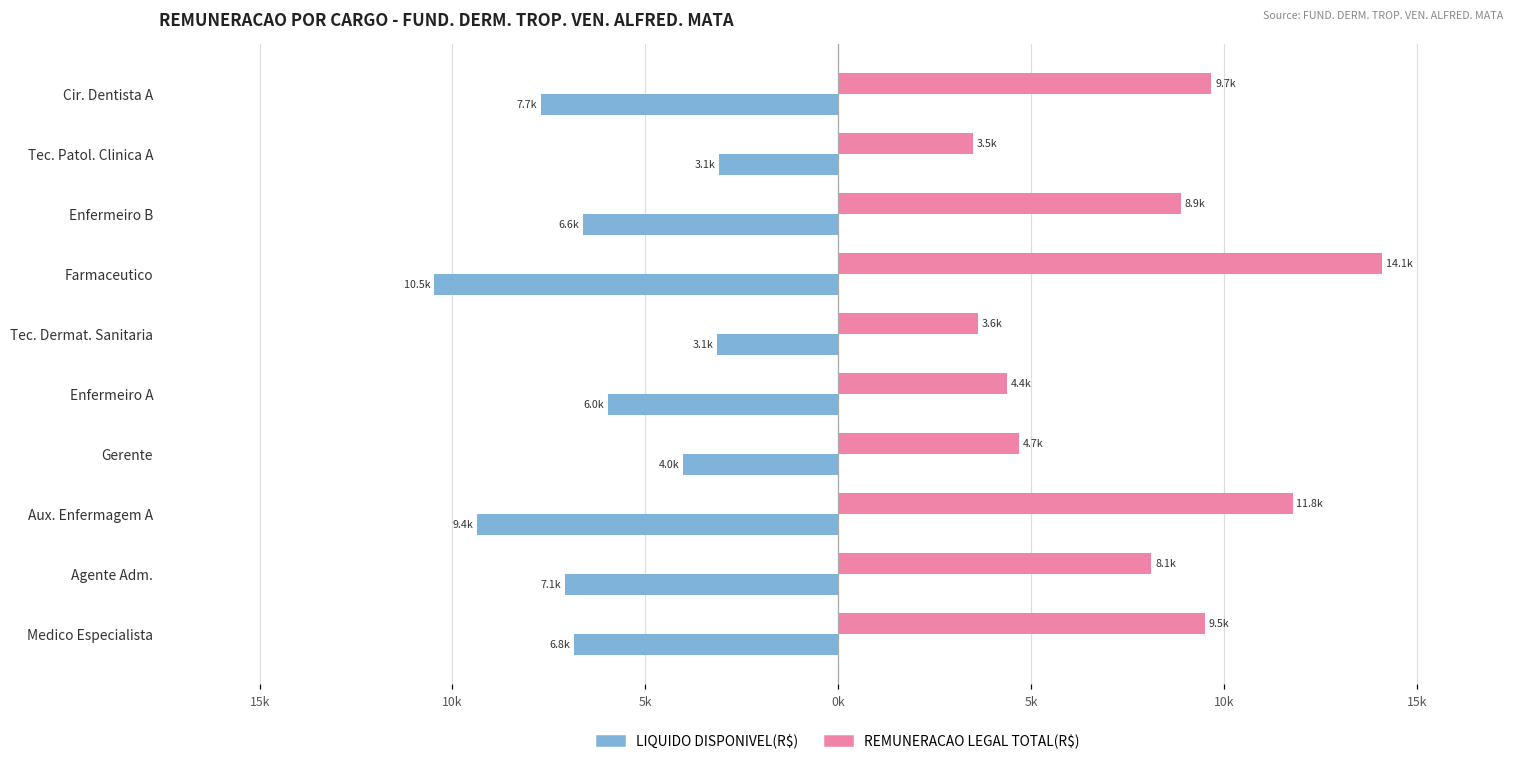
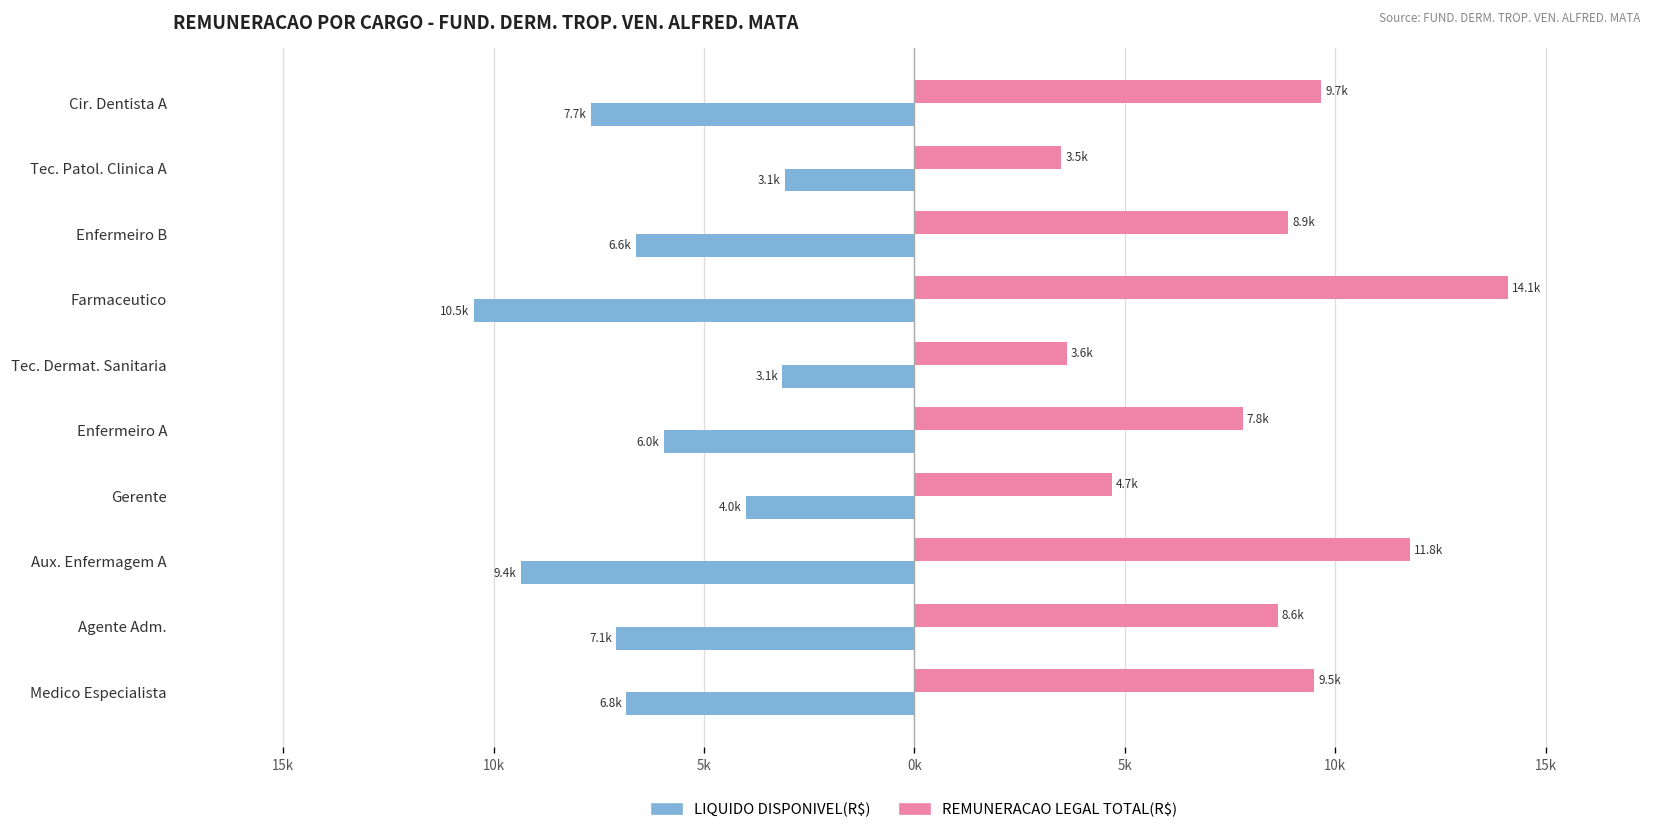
  {
    "REMUNERACAO LEGAL TOTAL(R$)": {
      "Cir. Dentista A": "9.7k",
      "Tec. Patol. Clinica A": "3.5k",
      "Enfermeiro B": "8.9k",
      "Farmaceutico": "14.1k",
      "Tec. Dermat. Sanitaria": "3.6k",
-     "Enfermeiro A": "4.4k",
+     "Enfermeiro A": "7.8k",
      "Gerente": "4.7k",
      "Aux. Enfermagem A": "11.8k",
-     "Agente Adm.": "8.1k",
+     "Agente Adm.": "8.6k",
      "Medico Especialista": "9.5k"
    }
  }
